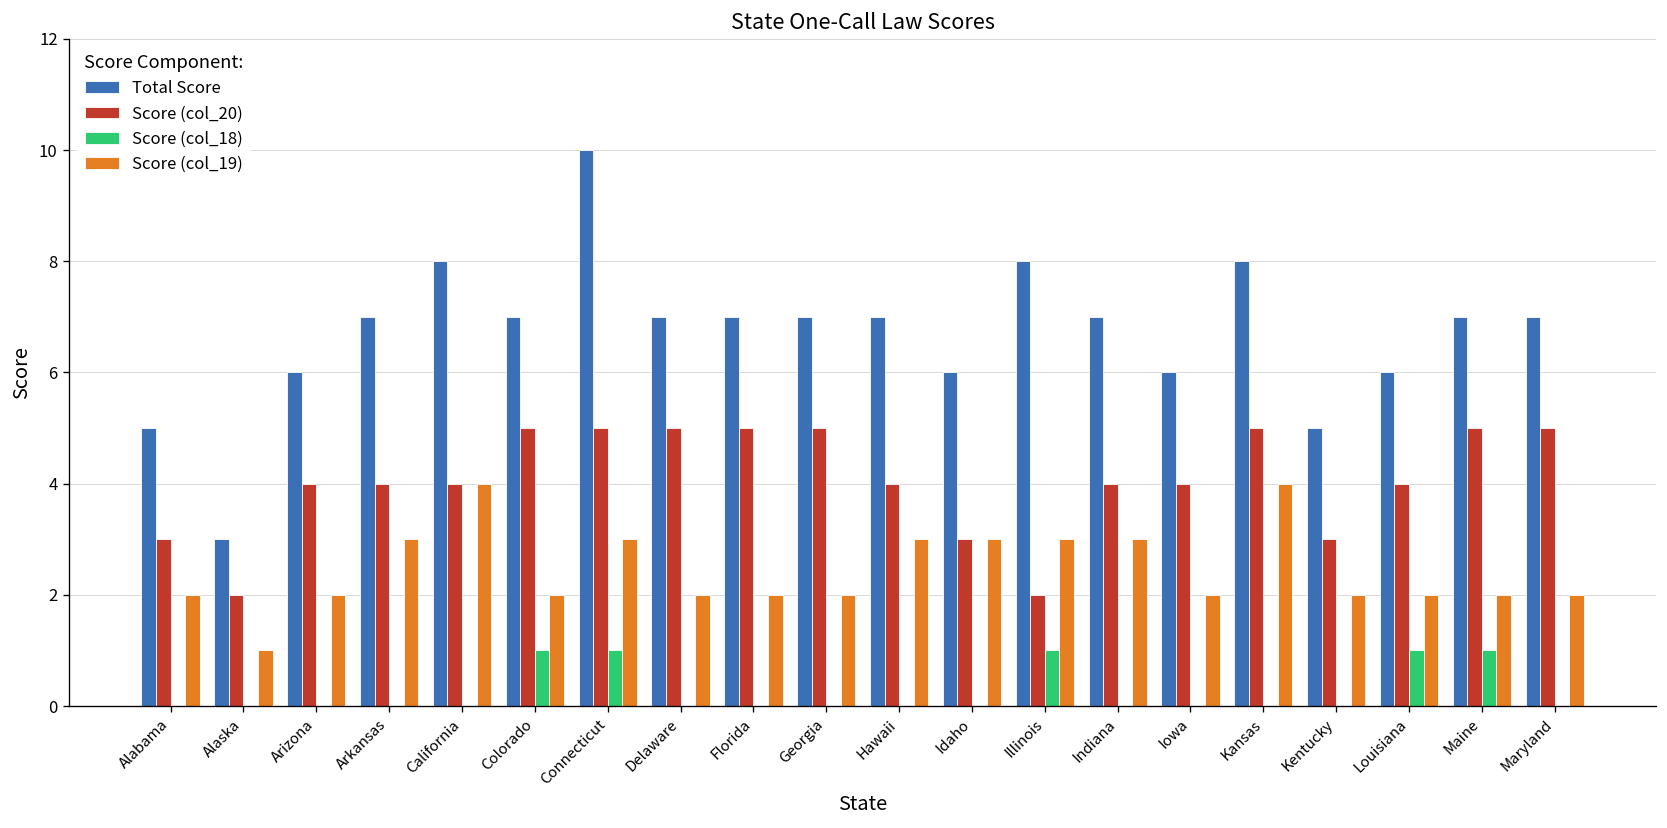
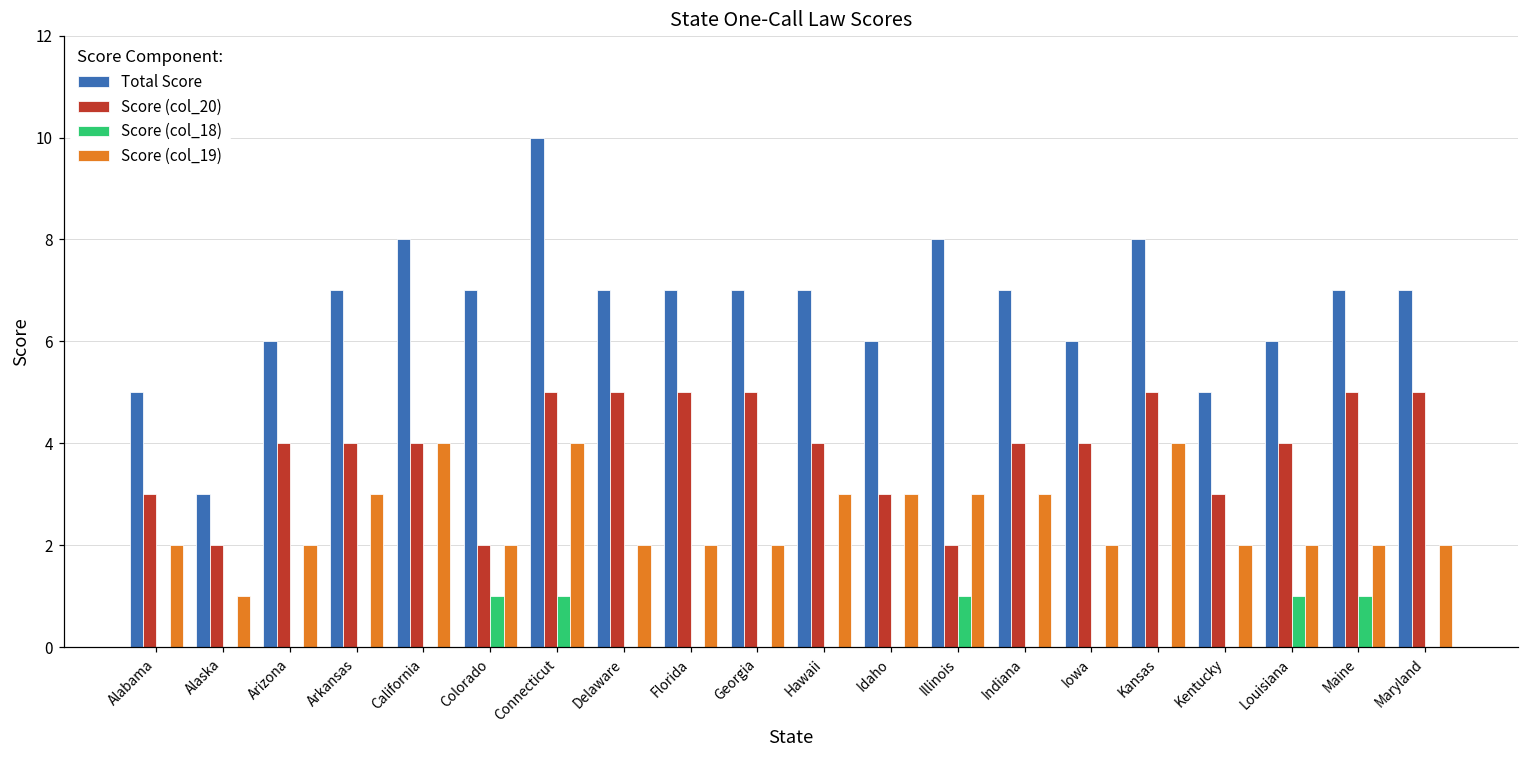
  {
    "Total Score": {
      "Alabama": 5,
      "Alaska": 3,
      "Arizona": 6,
      "Arkansas": 7,
      "California": 8,
      "Colorado": 7,
      "Connecticut": 10,
      "Delaware": 7,
      "Florida": 7,
      "Georgia": 7,
      "Hawaii": 7,
      "Idaho": 6,
      "Illinois": 8,
      "Indiana": 7,
      "Iowa": 6,
      "Kansas": 8,
      "Kentucky": 5,
      "Louisiana": 6,
      "Maine": 7,
      "Maryland": 7
    },
    "Score (col_20)": {
      "Alabama": 3,
      "Alaska": 2,
      "Arizona": 4,
      "Arkansas": 4,
      "California": 4,
-     "Colorado": 5,
+     "Colorado": 2,
      "Connecticut": 5,
      "Delaware": 5,
      "Florida": 5,
      "Georgia": 5,
      "Hawaii": 4,
      "Idaho": 3,
      "Illinois": 2,
      "Indiana": 4,
      "Iowa": 4,
      "Kansas": 5,
      "Kentucky": 3,
      "Louisiana": 4,
      "Maine": 5,
      "Maryland": 5
    },
    "Score (col_18)": {
      "Alabama": 0,
      "Alaska": 0,
      "Arizona": 0,
      "Arkansas": 0,
      "California": 0,
      "Colorado": 1,
      "Connecticut": 1,
      "Delaware": 0,
      "Florida": 0,
      "Georgia": 0,
      "Hawaii": 0,
      "Idaho": 0,
      "Illinois": 1,
      "Indiana": 0,
      "Iowa": 0,
      "Kansas": 0,
      "Kentucky": 0,
      "Louisiana": 1,
      "Maine": 1,
      "Maryland": 0
    },
    "Score (col_19)": {
      "Alabama": 2,
      "Alaska": 1,
      "Arizona": 2,
      "Arkansas": 3,
      "California": 4,
      "Colorado": 2,
-     "Connecticut": 3,
+     "Connecticut": 4,
      "Delaware": 2,
      "Florida": 2,
      "Georgia": 2,
      "Hawaii": 3,
      "Idaho": 3,
      "Illinois": 3,
      "Indiana": 3,
      "Iowa": 2,
      "Kansas": 4,
      "Kentucky": 2,
      "Louisiana": 2,
      "Maine": 2,
      "Maryland": 2
    }
  }
